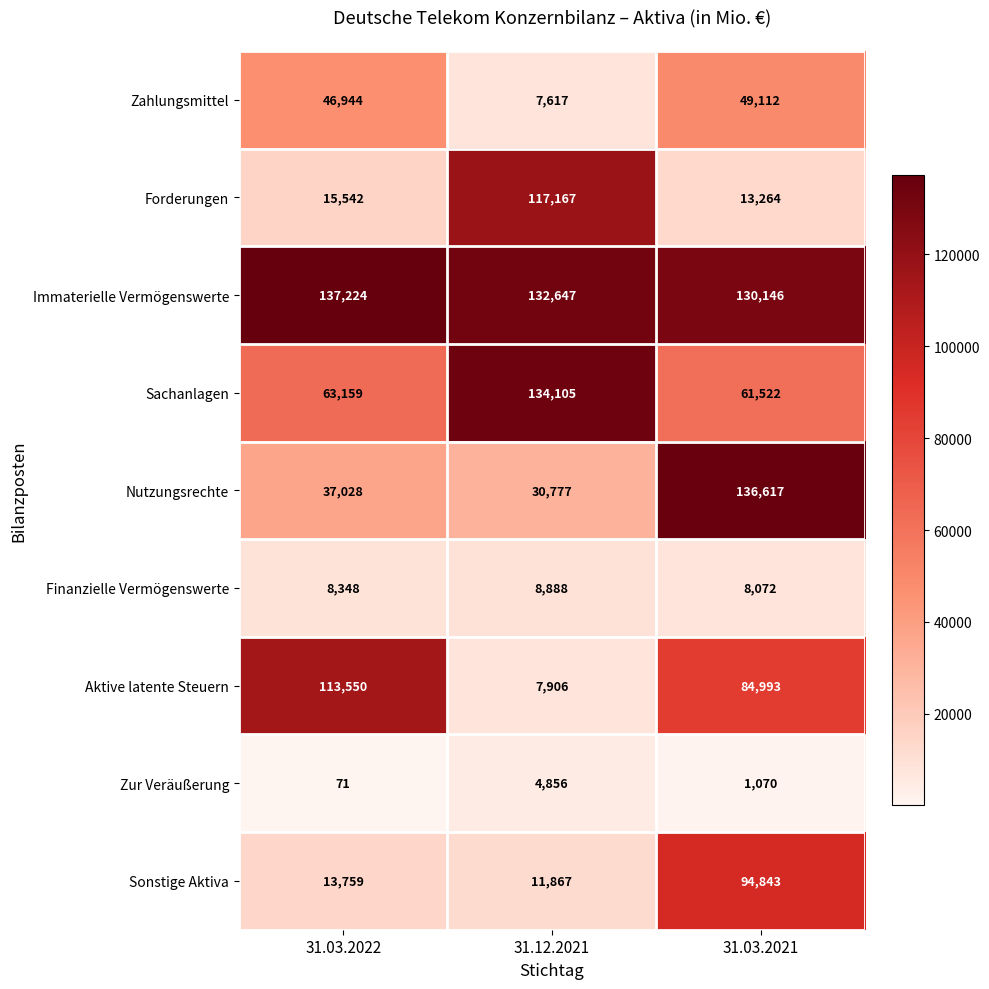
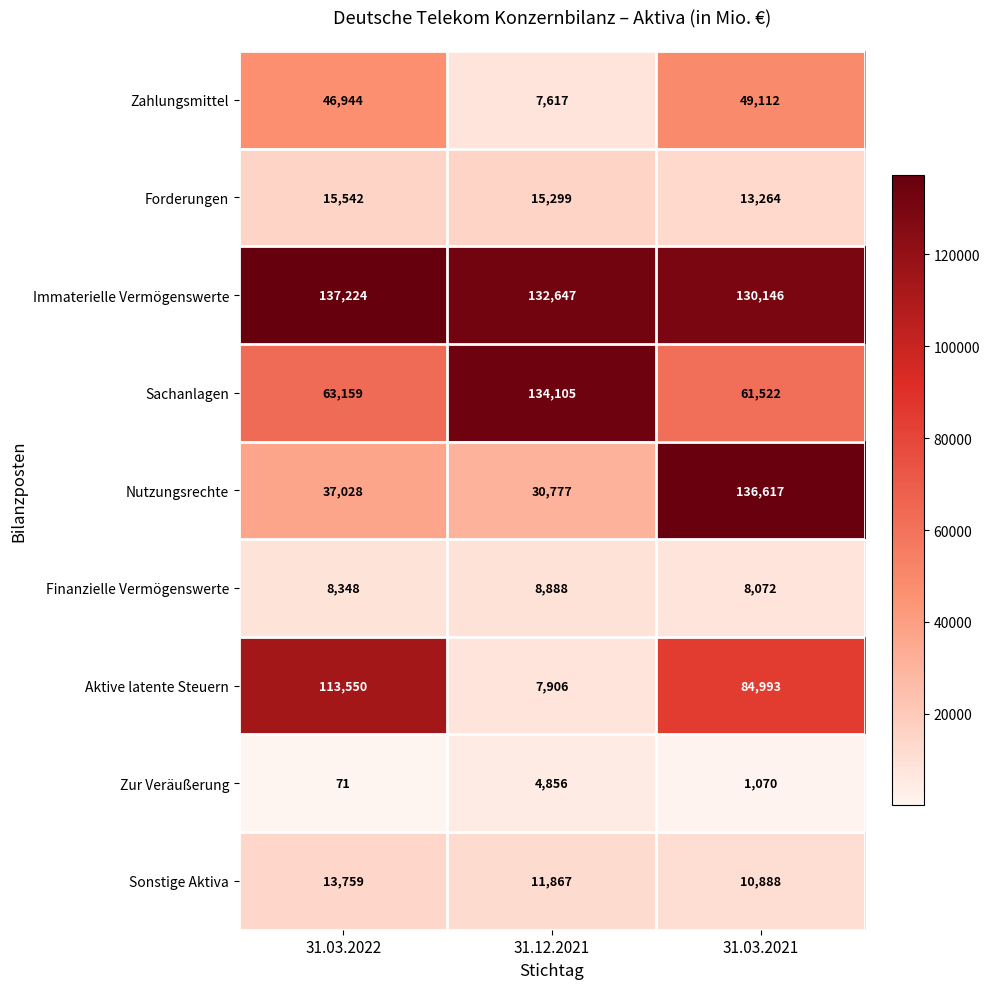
  {
    "Zahlungsmittel": {
      "31.03.2022": "46,944",
      "31.12.2021": "7,617",
      "31.03.2021": "49,112"
    },
    "Forderungen": {
      "31.03.2022": "15,542",
-     "31.12.2021": "117,167",
+     "31.12.2021": "15,299",
      "31.03.2021": "13,264"
    },
    "Immaterielle Vermögenswerte": {
      "31.03.2022": "137,224",
      "31.12.2021": "132,647",
      "31.03.2021": "130,146"
    },
    "Sachanlagen": {
      "31.03.2022": "63,159",
      "31.12.2021": "134,105",
      "31.03.2021": "61,522"
    },
    "Nutzungsrechte": {
      "31.03.2022": "37,028",
      "31.12.2021": "30,777",
      "31.03.2021": "136,617"
    },
    "Finanzielle Vermögenswerte": {
      "31.03.2022": "8,348",
      "31.12.2021": "8,888",
      "31.03.2021": "8,072"
    },
    "Aktive latente Steuern": {
      "31.03.2022": "113,550",
      "31.12.2021": "7,906",
      "31.03.2021": "84,993"
    },
    "Zur Veräußerung": {
      "31.03.2022": "71",
      "31.12.2021": "4,856",
      "31.03.2021": "1,070"
    },
    "Sonstige Aktiva": {
      "31.03.2022": "13,759",
      "31.12.2021": "11,867",
-     "31.03.2021": "94,843"
+     "31.03.2021": "10,888"
    }
  }
